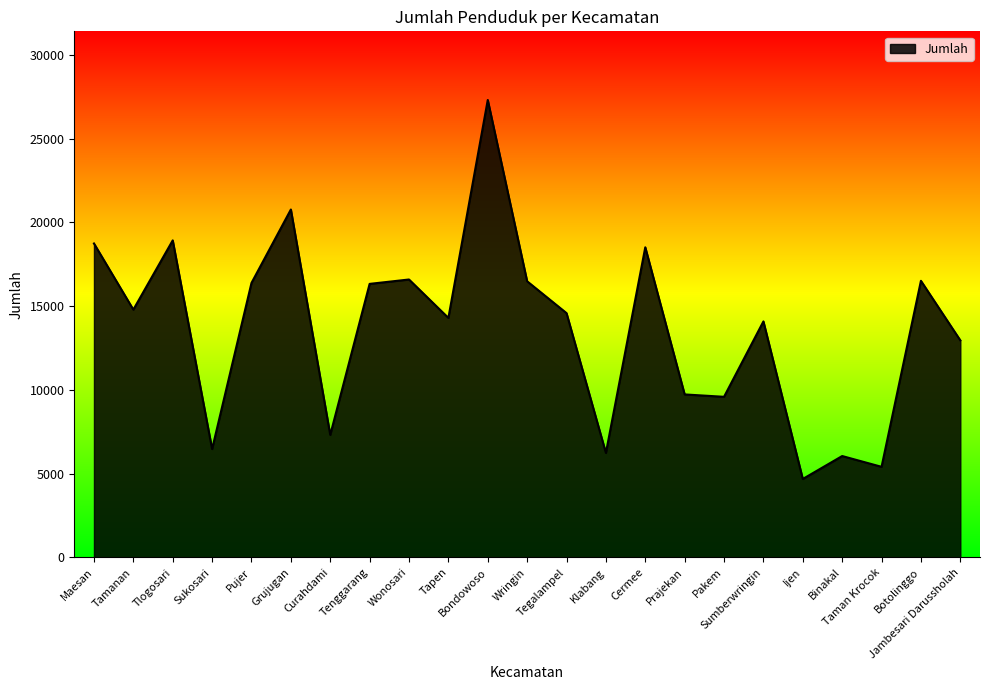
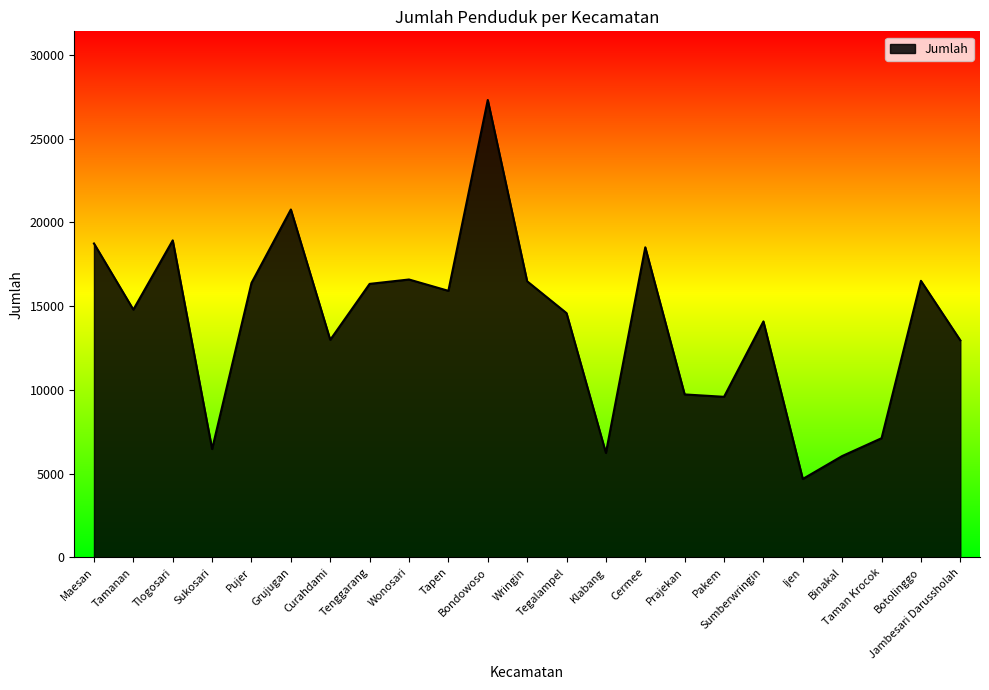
  {
    "Maesan": 18700,
    "Tamanan": 14800,
    "Tlogosari": 18900,
    "Sukosari": 6500,
    "Pujer": 16400,
    "Grujugan": 20800,
-   "Curahdami": 7300,
+   "Curahdami": 13000,
    "Tenggarang": 16300,
    "Wonosari": 16600,
-   "Tapen": 14300,
+   "Tapen": 15900,
    "Bondowoso": 27300,
    "Wringin": 16500,
    "Tegalampel": 14600,
    "Klabang": 6200,
    "Cermee": 18500,
    "Prajekan": 9700,
    "Pakem": 9600,
    "Sumberwringin": 14100,
    "Ijen": 4700,
    "Binakal": 6100,
-   "Taman Krocok": 5400,
+   "Taman Krocok": 7100,
    "Botolinggo": 16500,
    "Jambesari Darussholah": 13000
  }
